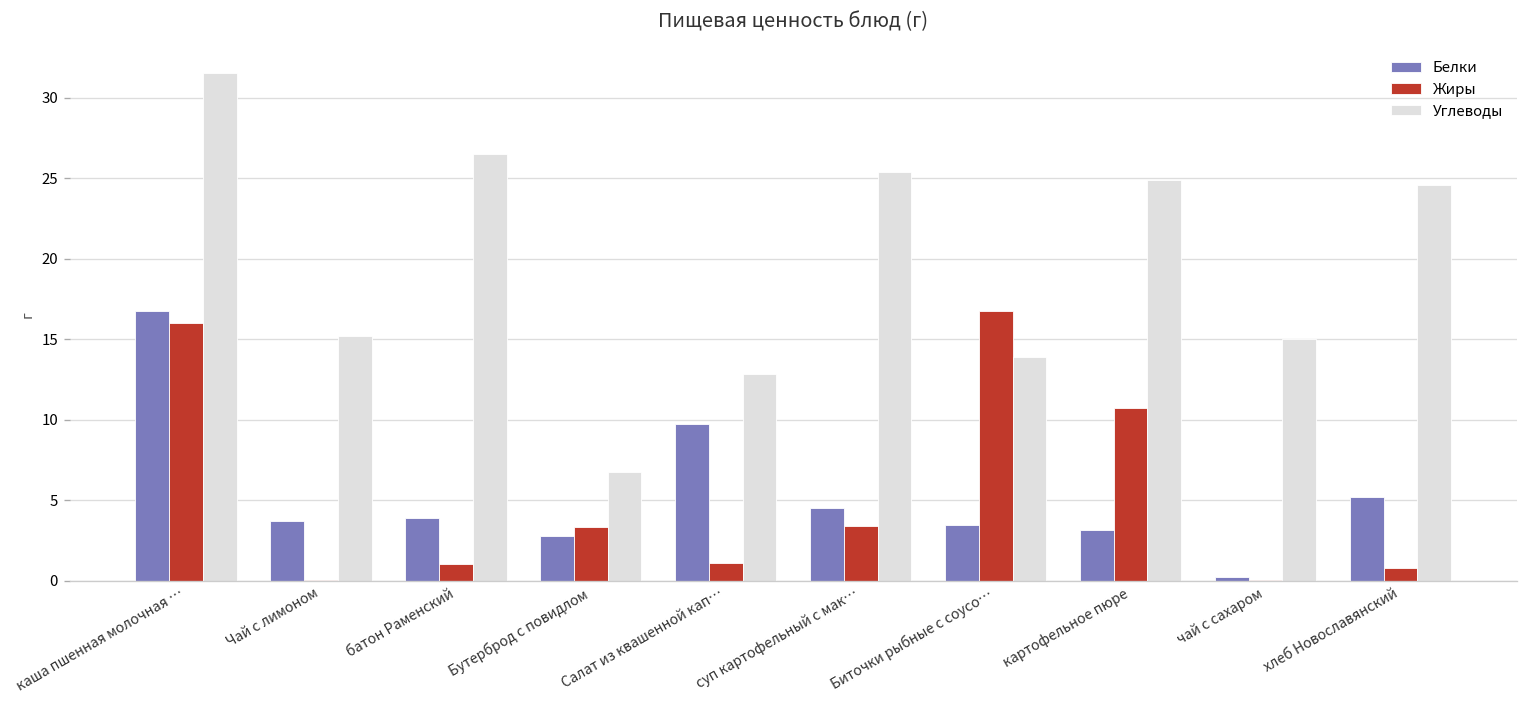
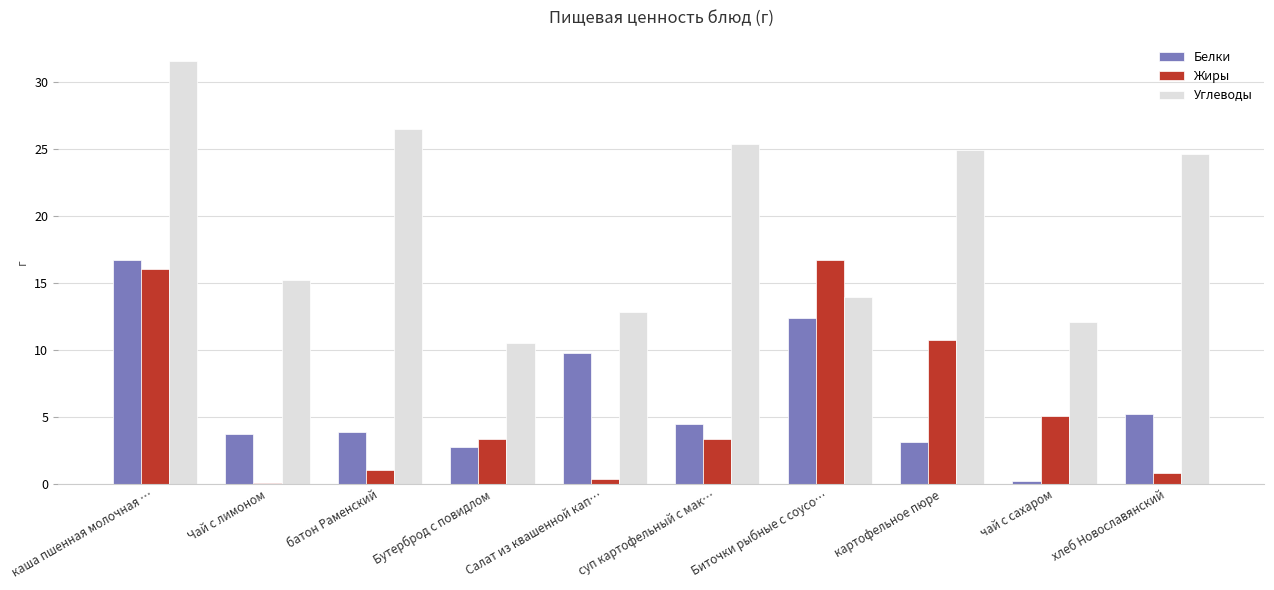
  {
    "Белки": {
      "каша пшенная молочная …": 16.7,
      "Чай с лимоном": 3.7,
      "батон Раменский": 3.9,
      "Бутерброд с повидлом": 2.8,
      "Салат из квашенной кап…": 9.8,
      "суп картофельный с мак…": 4.5,
-     "Биточки рыбные с соусо…": 3.5,
+     "Биточки рыбные с соусо…": 12.4,
      "картофельное пюре": 3.2,
      "чай с сахаром": 0.2,
      "хлеб Новославянский": 5.2
    },
    "Жиры": {
      "каша пшенная молочная …": 16.0,
      "батон Раменский": 1.1,
      "Бутерброд с повидлом": 3.3,
-     "Салат из квашенной кап…": 1.1,
+     "Салат из квашенной кап…": 0.4,
      "суп картофельный с мак…": 3.4,
      "Биточки рыбные с соусо…": 16.7,
      "картофельное пюре": 10.8,
-     "чай с сахаром": 0.0,
+     "чай с сахаром": 5.0,
      "хлеб Новославянский": 0.8
    },
    "Углеводы": {
      "каша пшенная молочная …": 31.6,
      "Чай с лимоном": 15.2,
      "батон Раменский": 26.5,
-     "Бутерброд с повидлом": 6.8,
+     "Бутерброд с повидлом": 10.5,
      "Салат из квашенной кап…": 12.8,
      "суп картофельный с мак…": 25.4,
      "Биточки рыбные с соусо…": 13.9,
      "картофельное пюре": 24.9,
-     "чай с сахаром": 15.0,
+     "чай с сахаром": 12.1,
      "хлеб Новославянский": 24.6
    }
  }
